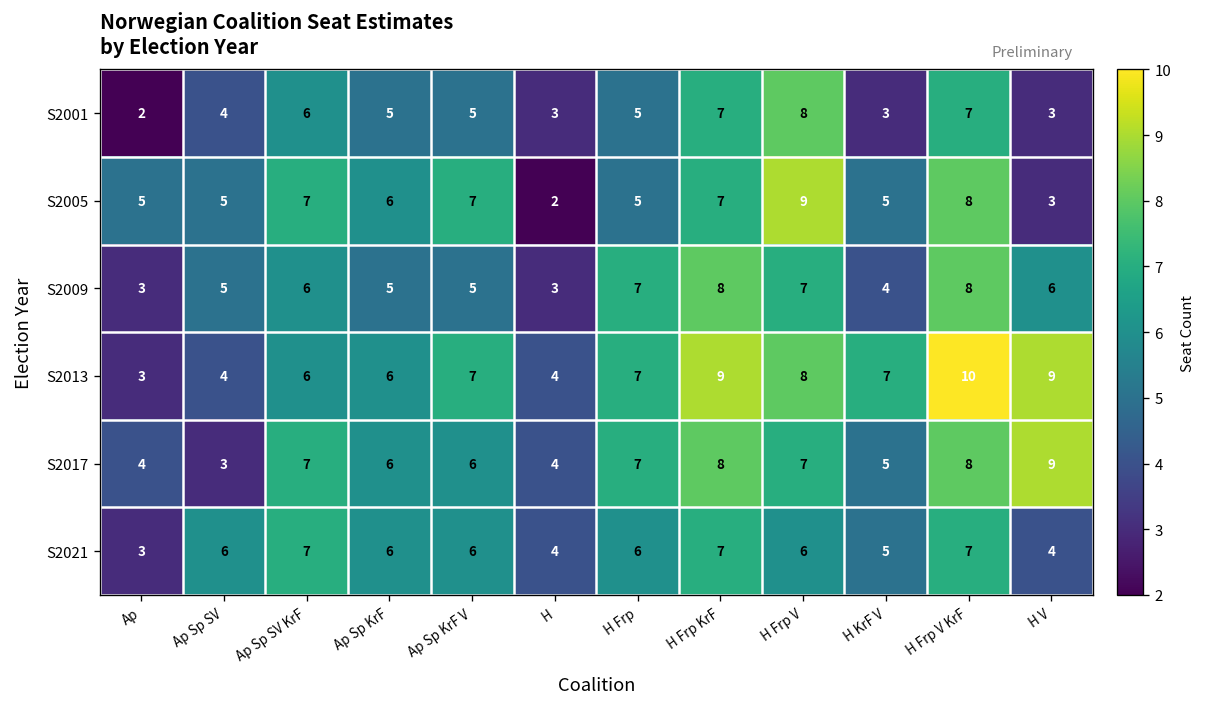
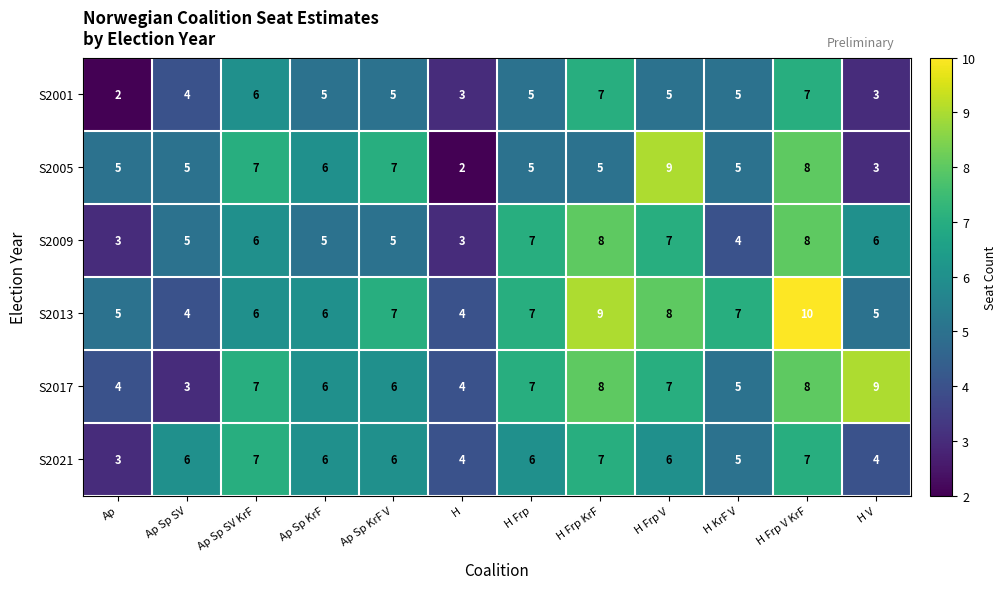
  {
    "S2001": {
      "Ap": 2,
      "Ap Sp SV": 4,
      "Ap Sp SV KrF": 6,
      "Ap Sp KrF": 5,
      "Ap Sp KrF V": 5,
      "H": 3,
      "H Frp": 5,
      "H Frp KrF": 7,
-     "H Frp V": 8,
-     "H KrF V": 3,
+     "H Frp V": 5,
+     "H KrF V": 5,
      "H Frp V KrF": 7,
      "H V": 3
    },
    "S2005": {
      "Ap": 5,
      "Ap Sp SV": 5,
      "Ap Sp SV KrF": 7,
      "Ap Sp KrF": 6,
      "Ap Sp KrF V": 7,
      "H": 2,
      "H Frp": 5,
-     "H Frp KrF": 7,
+     "H Frp KrF": 5,
      "H Frp V": 9,
      "H KrF V": 5,
      "H Frp V KrF": 8,
      "H V": 3
    },
    "S2009": {
      "Ap": 3,
      "Ap Sp SV": 5,
      "Ap Sp SV KrF": 6,
      "Ap Sp KrF": 5,
      "Ap Sp KrF V": 5,
      "H": 3,
      "H Frp": 7,
      "H Frp KrF": 8,
      "H Frp V": 7,
      "H KrF V": 4,
      "H Frp V KrF": 8,
      "H V": 6
    },
    "S2013": {
-     "Ap": 3,
+     "Ap": 5,
      "Ap Sp SV": 4,
      "Ap Sp SV KrF": 6,
      "Ap Sp KrF": 6,
      "Ap Sp KrF V": 7,
      "H": 4,
      "H Frp": 7,
      "H Frp KrF": 9,
      "H Frp V": 8,
      "H KrF V": 7,
      "H Frp V KrF": 10,
-     "H V": 9
+     "H V": 5
    },
    "S2017": {
      "Ap": 4,
      "Ap Sp SV": 3,
      "Ap Sp SV KrF": 7,
      "Ap Sp KrF": 6,
      "Ap Sp KrF V": 6,
      "H": 4,
      "H Frp": 7,
      "H Frp KrF": 8,
      "H Frp V": 7,
      "H KrF V": 5,
      "H Frp V KrF": 8,
      "H V": 9
    },
    "S2021": {
      "Ap": 3,
      "Ap Sp SV": 6,
      "Ap Sp SV KrF": 7,
      "Ap Sp KrF": 6,
      "Ap Sp KrF V": 6,
      "H": 4,
      "H Frp": 6,
      "H Frp KrF": 7,
      "H Frp V": 6,
      "H KrF V": 5,
      "H Frp V KrF": 7,
      "H V": 4
    }
  }
